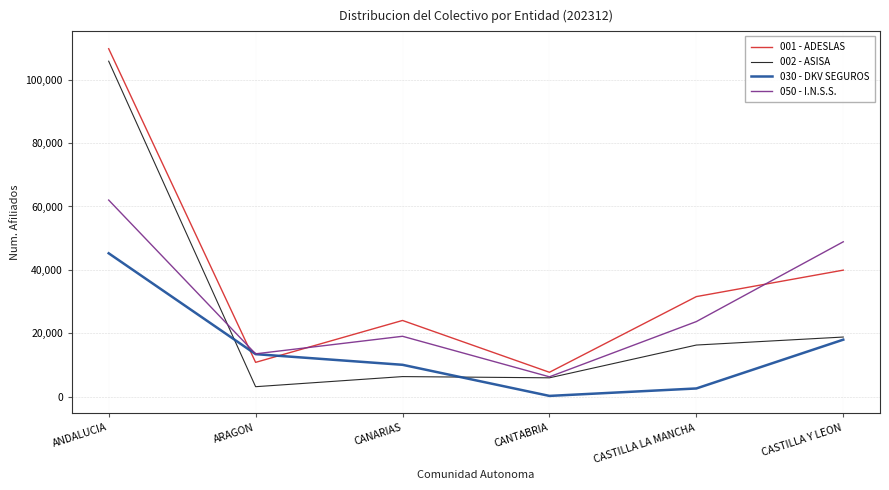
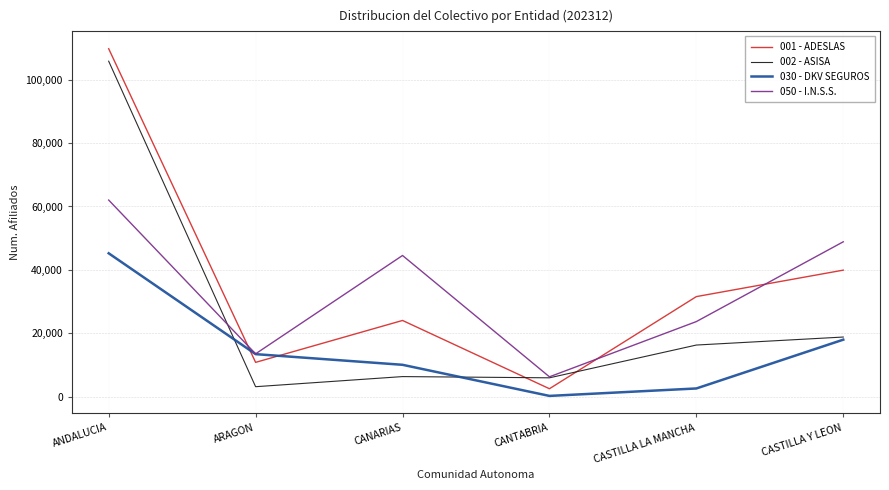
  {
    "001 - ADESLAS": {
      "ANDALUCIA": "110,000",
      "ARAGON": "11,000",
      "CANARIAS": "24,000",
-     "CANTABRIA": "8,000",
+     "CANTABRIA": "2,000",
      "CASTILLA LA MANCHA": "32,000",
      "CASTILLA Y LEON": "40,000"
    },
    "002 - ASISA": {
      "ANDALUCIA": "106,000",
      "ARAGON": "3,000",
      "CANARIAS": "6,000",
      "CASTILLA LA MANCHA": "16,000",
      "CASTILLA Y LEON": "19,000"
    },
    "030 - DKV SEGUROS": {
      "ANDALUCIA": "45,000",
      "CANARIAS": "10,000",
      "CANTABRIA": "0",
      "CASTILLA LA MANCHA": "3,000",
      "CASTILLA Y LEON": "18,000"
    },
    "050 - I.N.S.S.": {
      "ANDALUCIA": "62,000",
-     "CANARIAS": "19,000",
+     "CANARIAS": "45,000",
      "CASTILLA LA MANCHA": "24,000",
      "CASTILLA Y LEON": "49,000"
    }
  }
